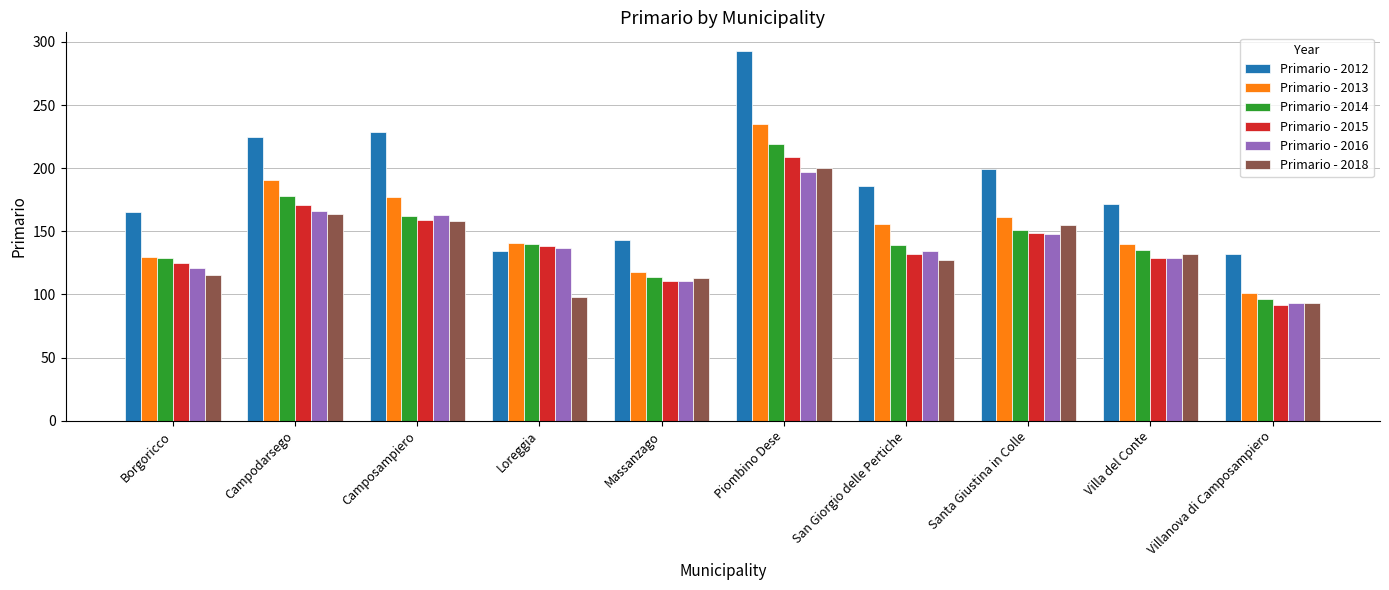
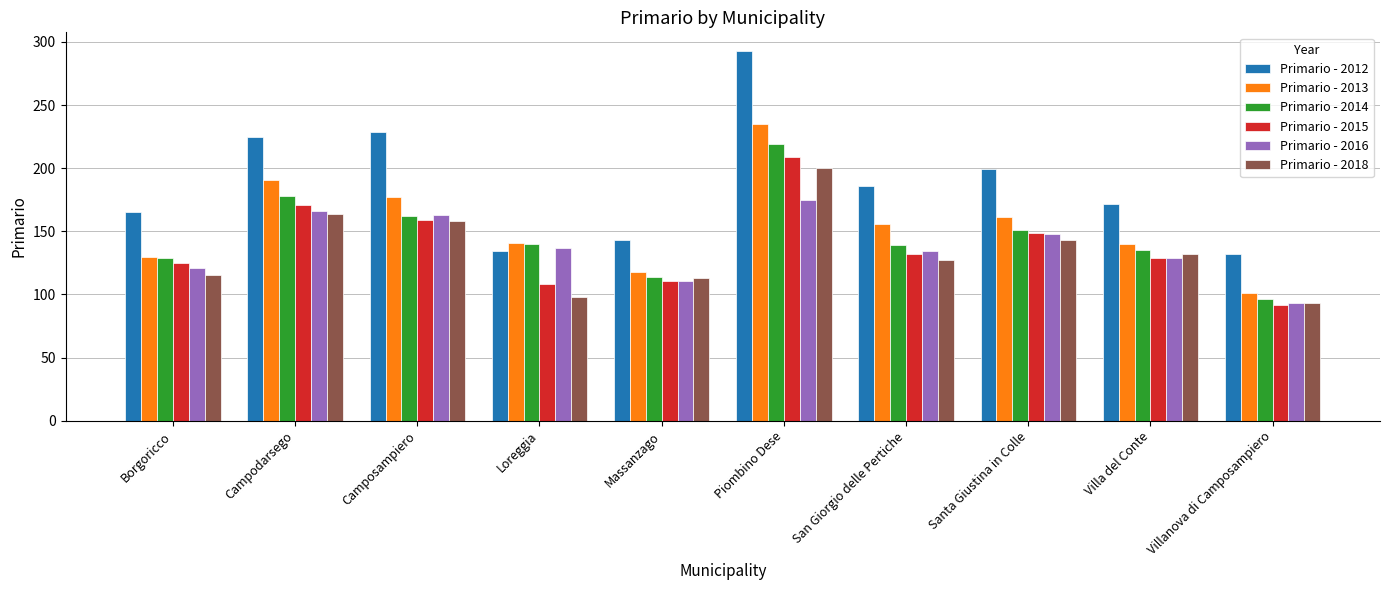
  {
    "Primario - 2012": {
      "Borgoricco": 165,
      "Campodarsego": 225,
      "Camposampiero": 229,
      "Loreggia": 134,
      "Massanzago": 143,
      "Piombino Dese": 293,
      "San Giorgio delle Pertiche": 186,
      "Santa Giustina in Colle": 199,
      "Villa del Conte": 172,
      "Villanova di Camposampiero": 132
    },
    "Primario - 2013": {
      "Borgoricco": 130,
      "Campodarsego": 191,
      "Camposampiero": 177,
      "Loreggia": 141,
      "Massanzago": 118,
      "Piombino Dese": 235,
      "San Giorgio delle Pertiche": 156,
      "Santa Giustina in Colle": 161,
      "Villa del Conte": 140,
      "Villanova di Camposampiero": 101
    },
    "Primario - 2014": {
      "Borgoricco": 129,
      "Campodarsego": 178,
      "Camposampiero": 162,
      "Loreggia": 140,
      "Massanzago": 114,
      "Piombino Dese": 219,
      "San Giorgio delle Pertiche": 139,
      "Santa Giustina in Colle": 151,
      "Villa del Conte": 135,
      "Villanova di Camposampiero": 96
    },
    "Primario - 2015": {
      "Borgoricco": 125,
      "Campodarsego": 171,
      "Camposampiero": 159,
-     "Loreggia": 138,
+     "Loreggia": 108,
      "Massanzago": 111,
      "Piombino Dese": 209,
      "San Giorgio delle Pertiche": 132,
      "Santa Giustina in Colle": 149,
      "Villa del Conte": 129,
      "Villanova di Camposampiero": 92
    },
    "Primario - 2016": {
      "Borgoricco": 121,
      "Campodarsego": 166,
      "Camposampiero": 163,
      "Loreggia": 137,
      "Massanzago": 111,
-     "Piombino Dese": 197,
+     "Piombino Dese": 175,
      "San Giorgio delle Pertiche": 134,
      "Santa Giustina in Colle": 148,
      "Villa del Conte": 129,
      "Villanova di Camposampiero": 93
    },
    "Primario - 2018": {
      "Borgoricco": 115,
      "Campodarsego": 164,
      "Camposampiero": 158,
      "Loreggia": 98,
      "Massanzago": 113,
      "Piombino Dese": 200,
      "San Giorgio delle Pertiche": 127,
-     "Santa Giustina in Colle": 155,
+     "Santa Giustina in Colle": 143,
      "Villa del Conte": 132,
      "Villanova di Camposampiero": 93
    }
  }
